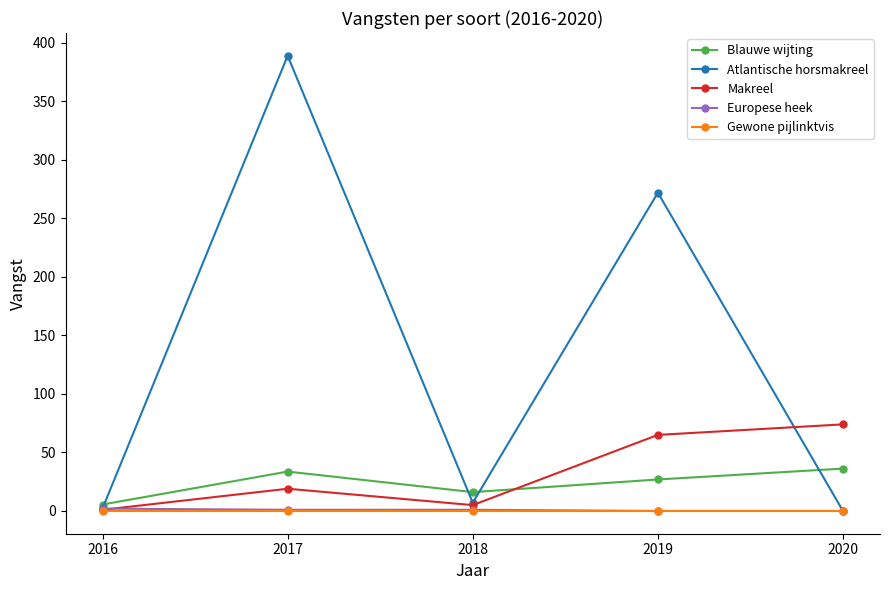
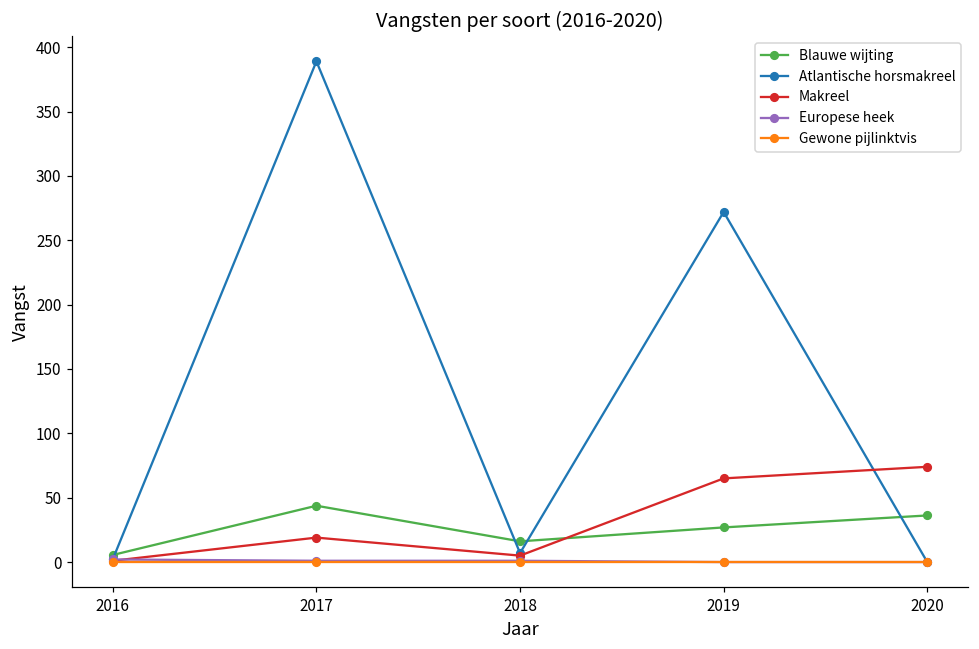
  {
    "Blauwe wijting": {
      "2016": 6,
-     "2017": 34,
+     "2017": 44,
      "2018": 16,
      "2019": 27,
      "2020": 36
    },
    "Atlantische horsmakreel": {
      "2017": 389,
      "2019": 272
    },
    "Makreel": {
      "2017": 19,
      "2019": 65,
      "2020": 74
    }
  }
